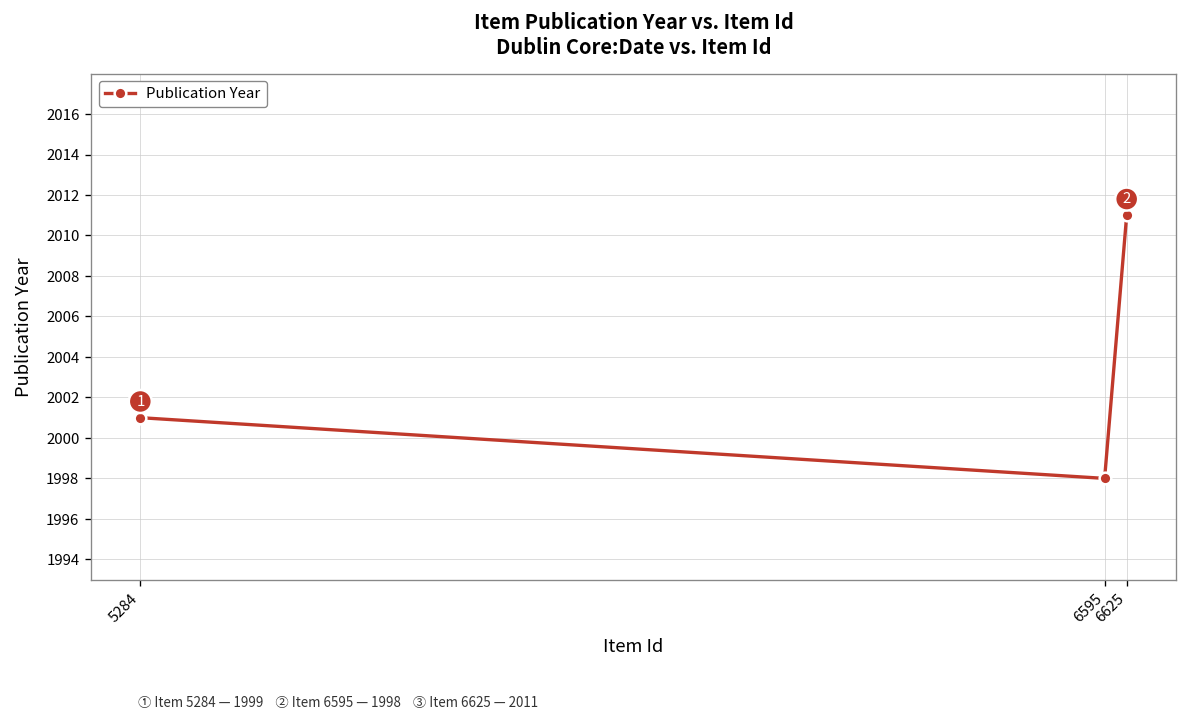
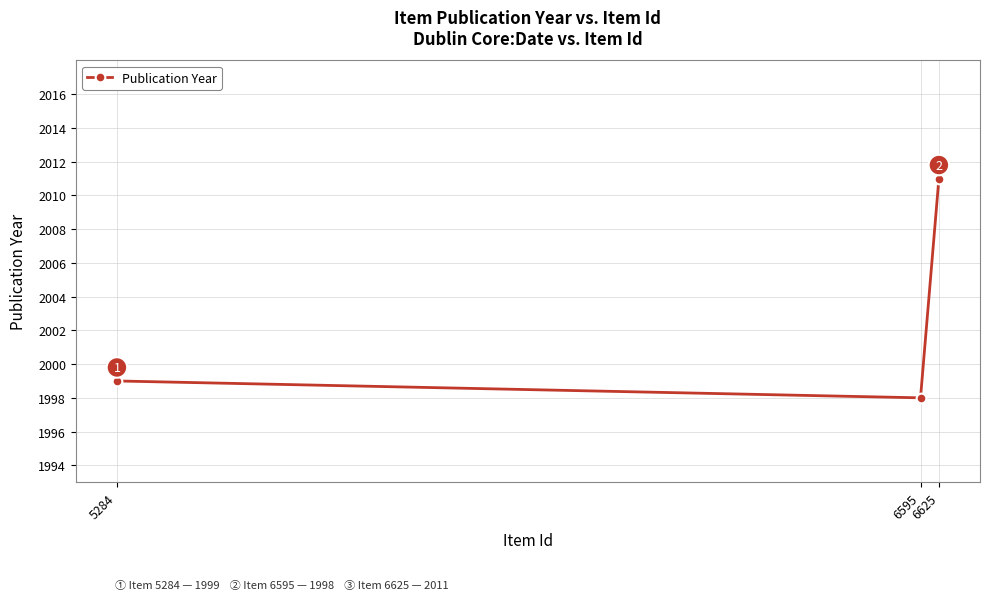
  {
-   "5284": 2001,
+   "5284": 1999,
    "6595": 1998
  }
